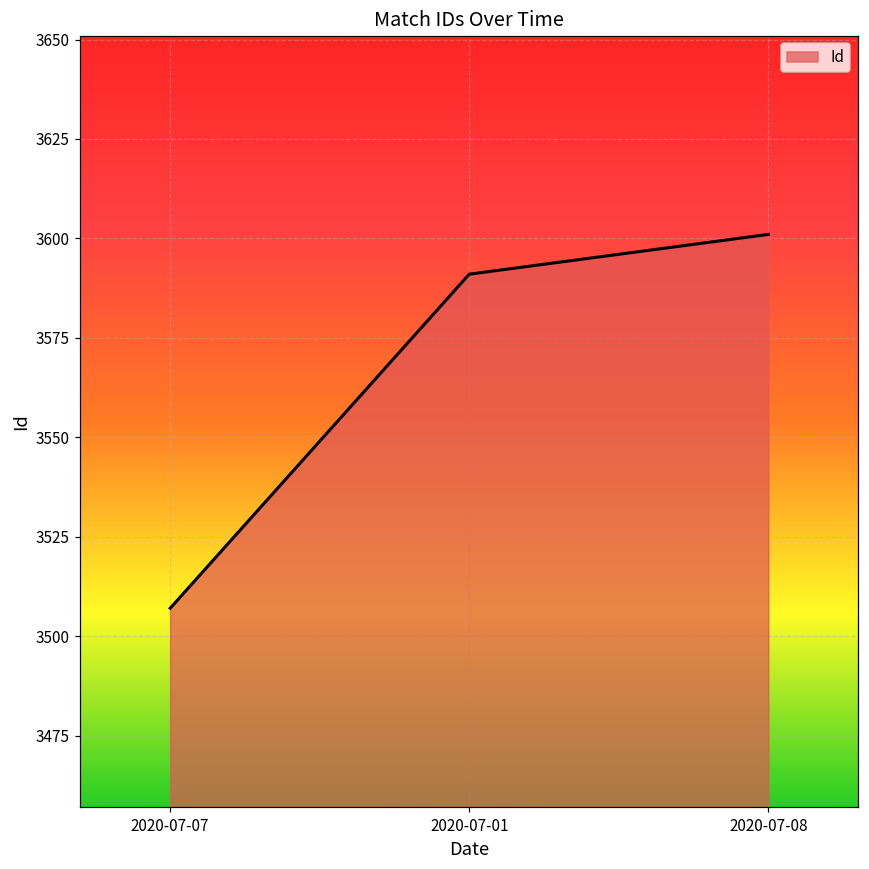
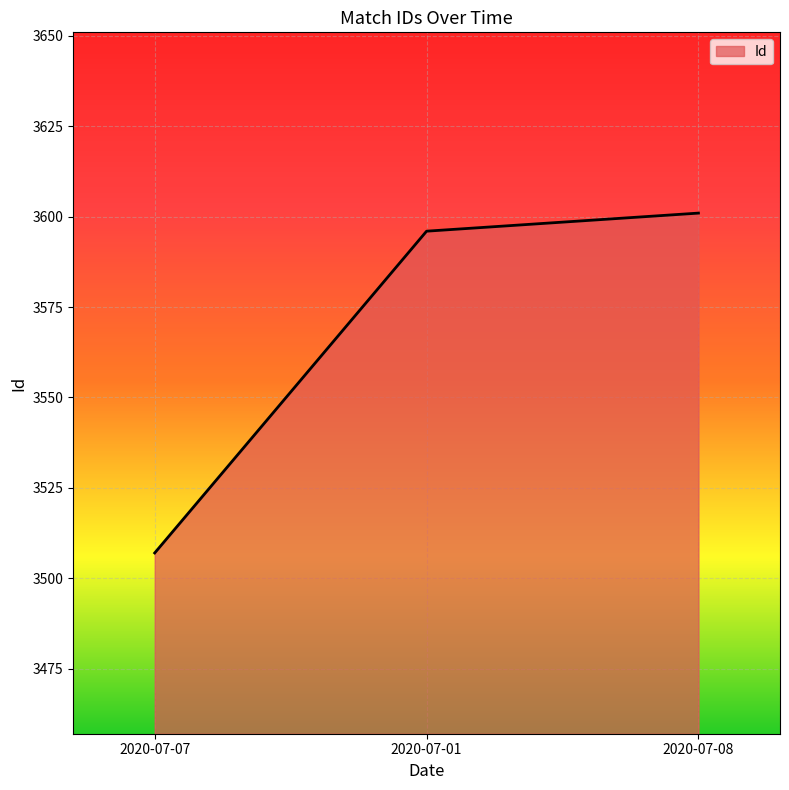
  {
    "2020-07-07": 3507,
-   "2020-07-01": 3591,
+   "2020-07-01": 3596,
    "2020-07-08": 3601
  }
